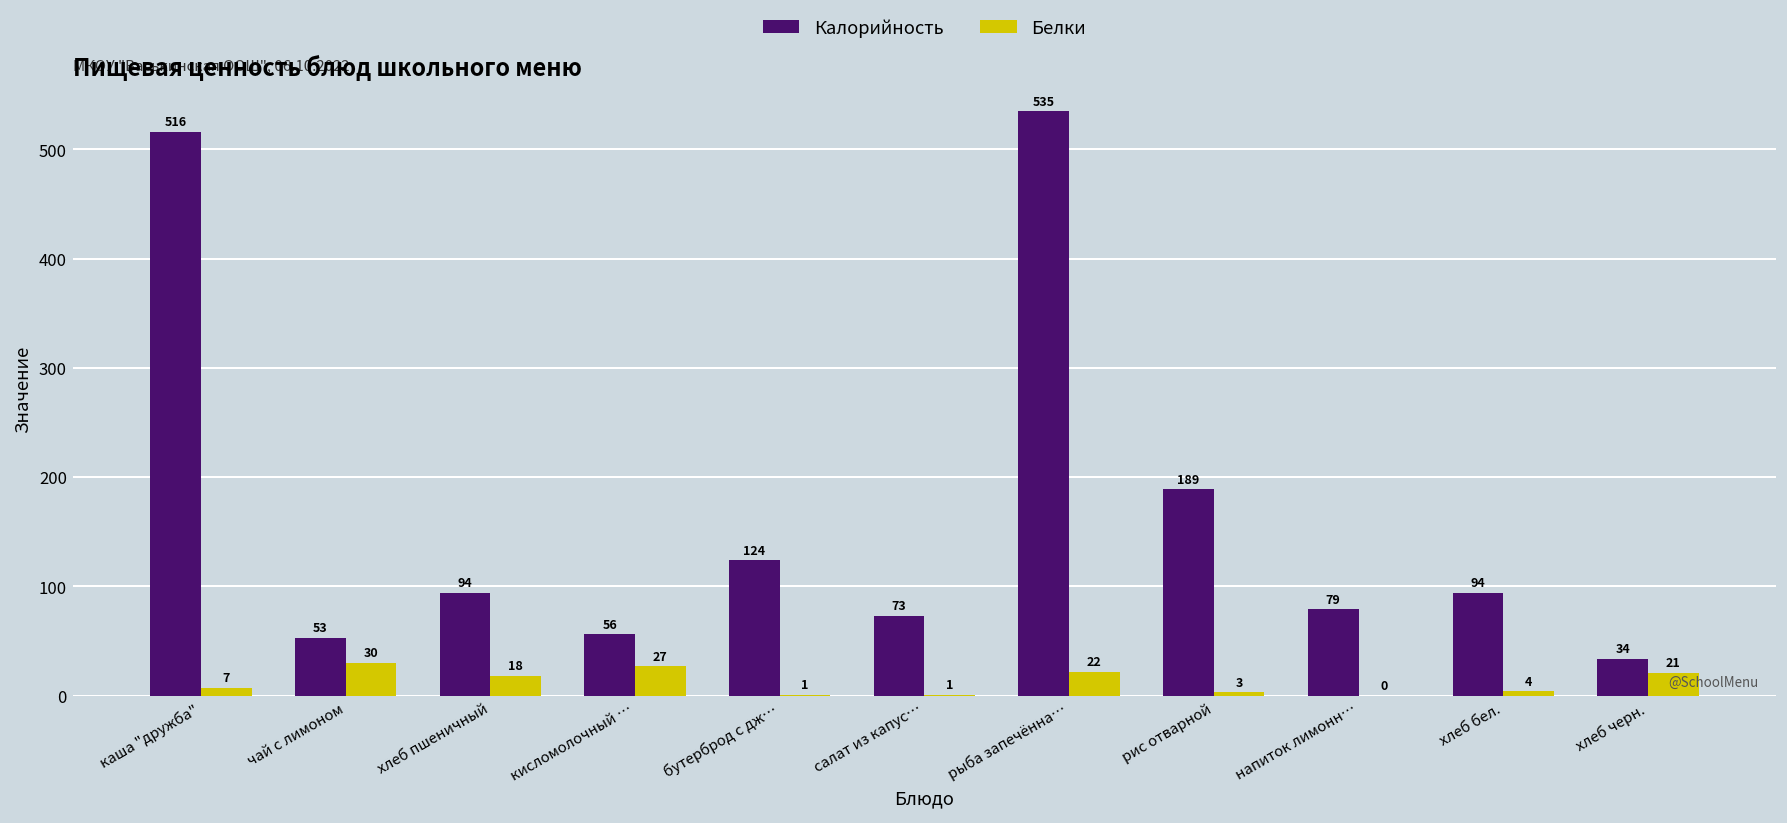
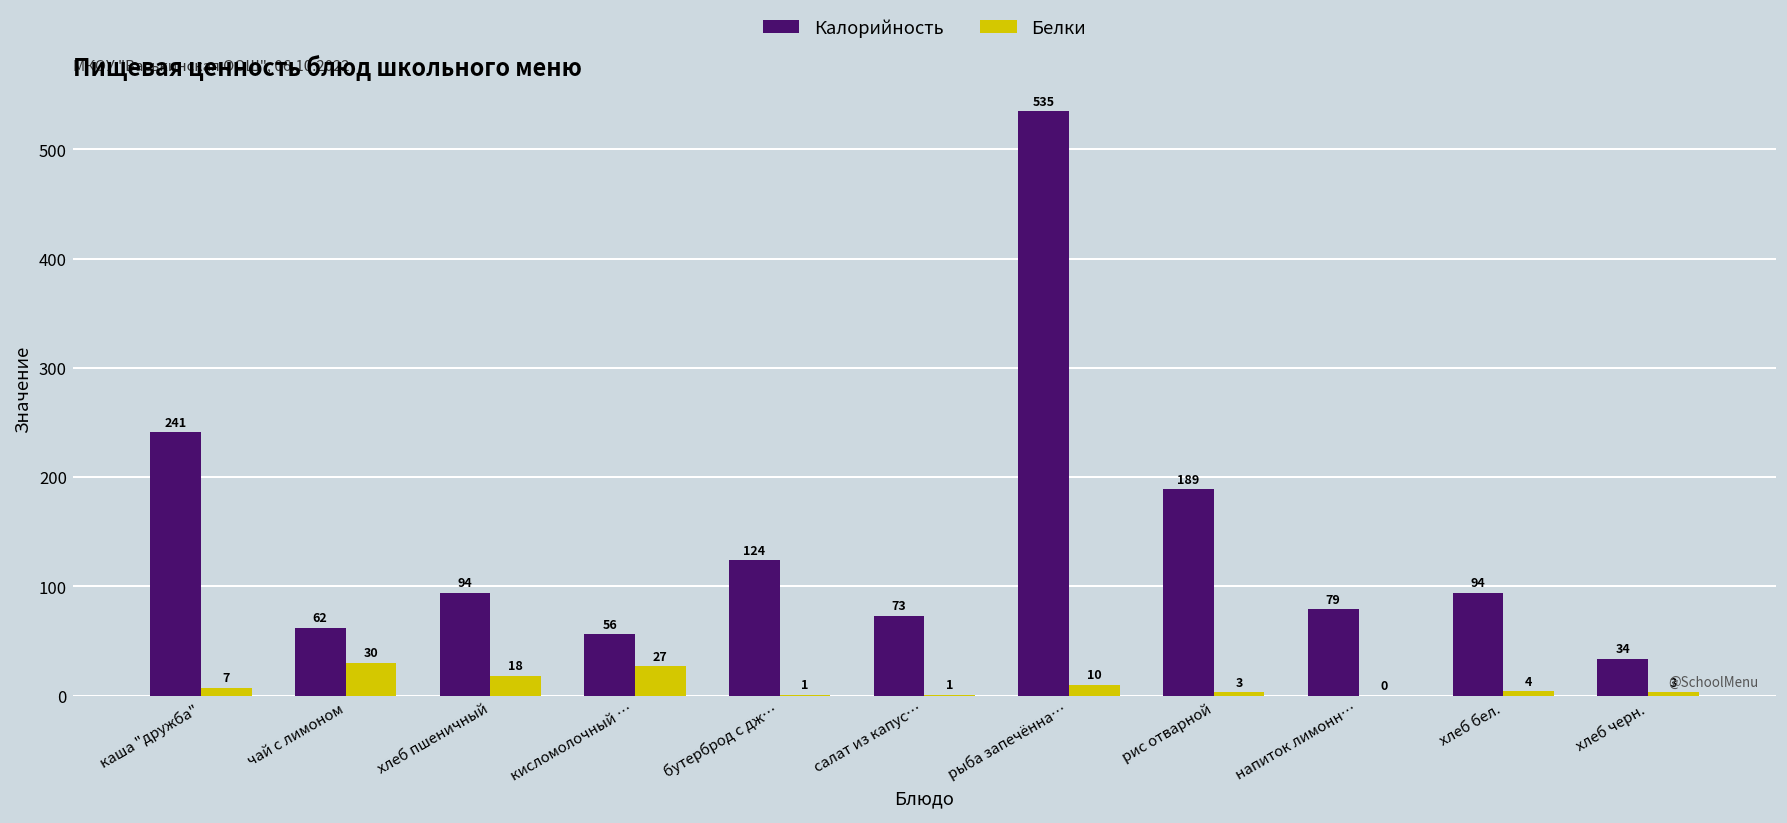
  {
    "Калорийность": {
-     "каша \"дружба\"": 516,
-     "чай с лимоном": 53,
+     "каша \"дружба\"": 241,
+     "чай с лимоном": 62,
      "хлеб пшеничный": 94,
      "кисломолочный …": 56,
      "бутерброд с дж…": 124,
      "салат из капус…": 73,
      "рыба запечённа…": 535,
      "рис отварной": 189,
      "напиток лимонн…": 79,
      "хлеб бел.": 94,
      "хлеб черн.": 34
    },
    "Белки": {
      "каша \"дружба\"": 7,
      "чай с лимоном": 30,
      "хлеб пшеничный": 18,
      "кисломолочный …": 27,
      "бутерброд с дж…": 1,
      "салат из капус…": 1,
-     "рыба запечённа…": 22,
+     "рыба запечённа…": 10,
      "рис отварной": 3,
      "напиток лимонн…": 0,
      "хлеб бел.": 4,
-     "хлеб черн.": 21
+     "хлеб черн.": 3
    }
  }
